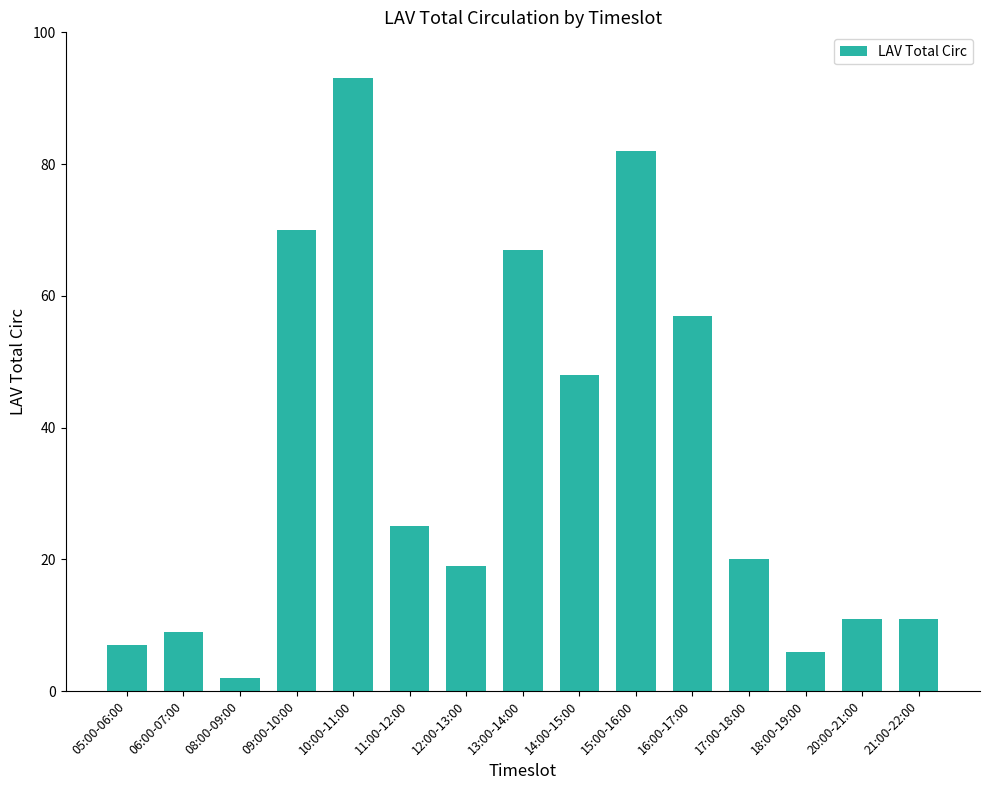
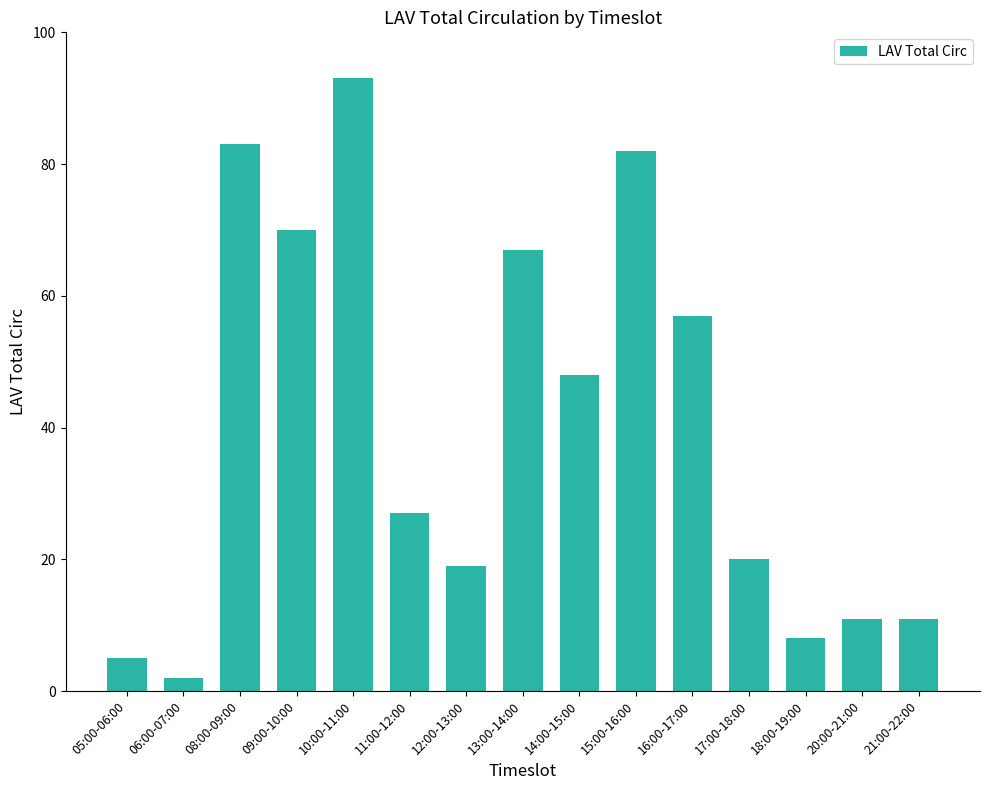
  {
-   "05:00-06:00": 7,
-   "06:00-07:00": 9,
-   "08:00-09:00": 2,
+   "05:00-06:00": 5,
+   "06:00-07:00": 2,
+   "08:00-09:00": 83,
    "09:00-10:00": 70,
    "10:00-11:00": 93,
-   "11:00-12:00": 25,
+   "11:00-12:00": 27,
    "12:00-13:00": 19,
    "13:00-14:00": 67,
    "14:00-15:00": 48,
    "15:00-16:00": 82,
    "16:00-17:00": 57,
    "17:00-18:00": 20,
-   "18:00-19:00": 6,
+   "18:00-19:00": 8,
    "20:00-21:00": 11,
    "21:00-22:00": 11
  }
